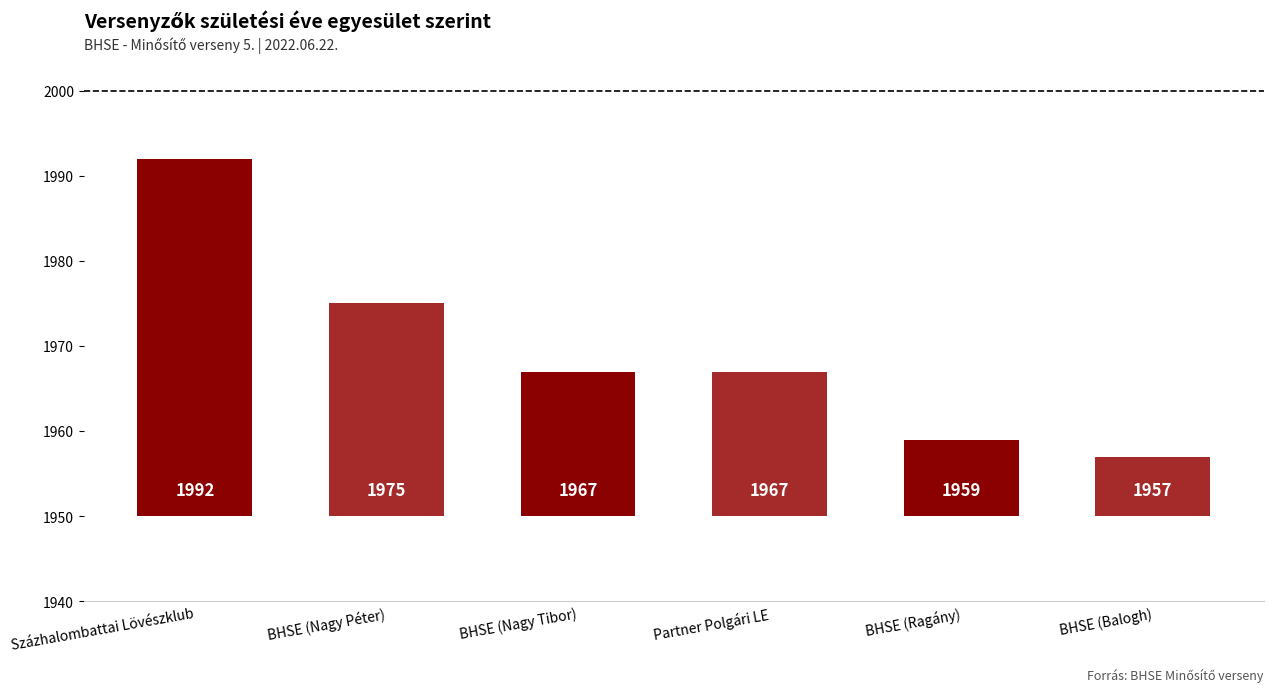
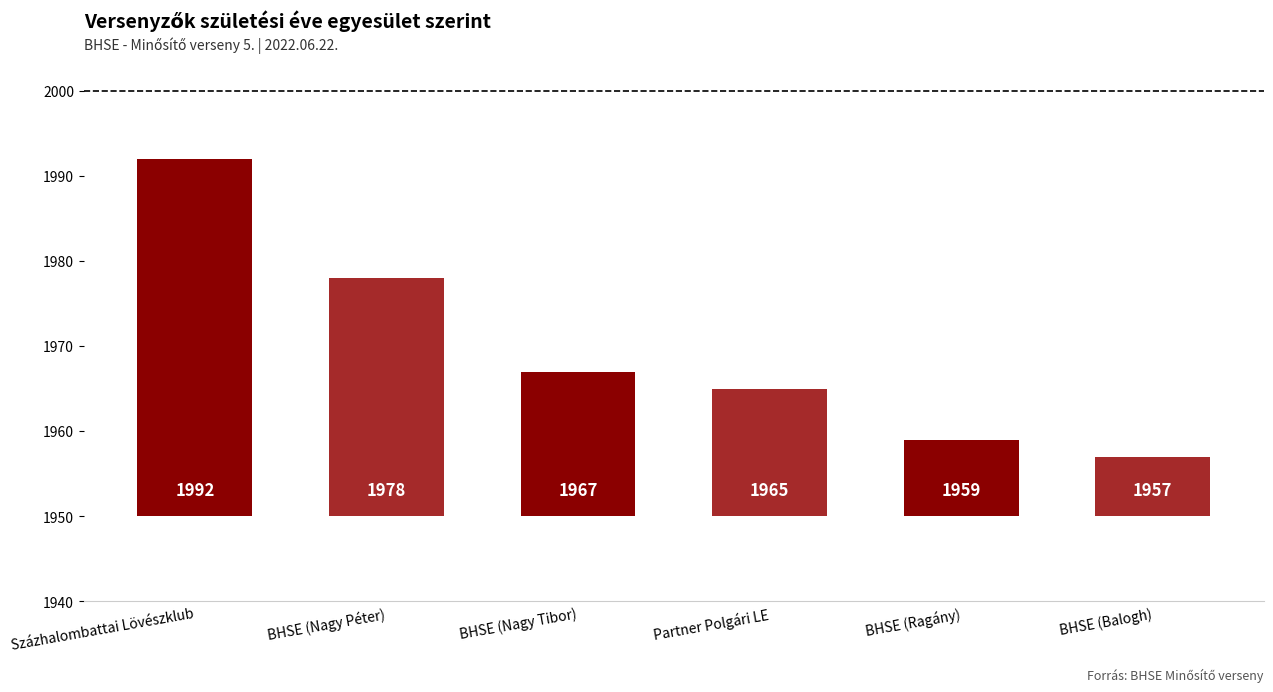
  {
-   "BHSE (Nagy Péter)": 1975,
-   "Partner Polgári LE": 1967
+   "BHSE (Nagy Péter)": 1978,
+   "Partner Polgári LE": 1965
  }
